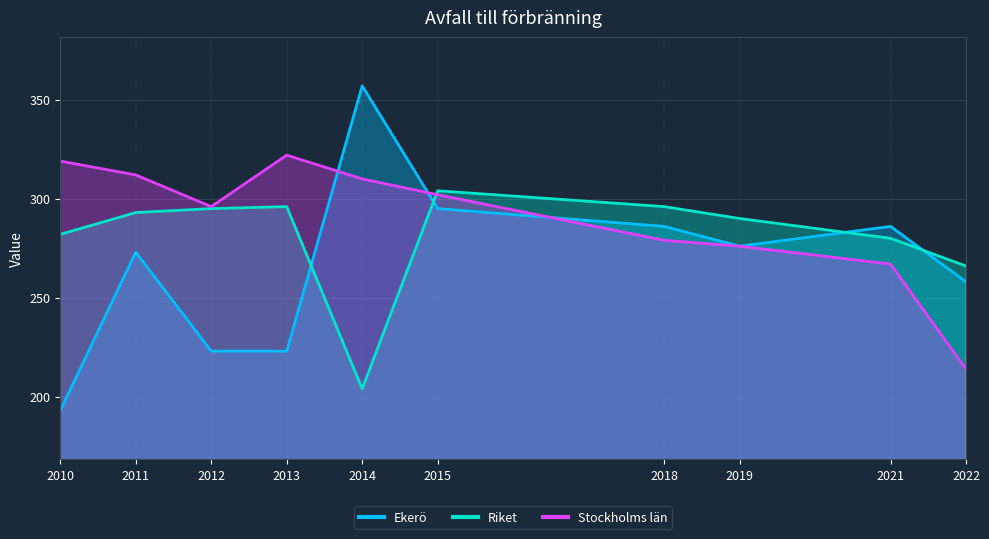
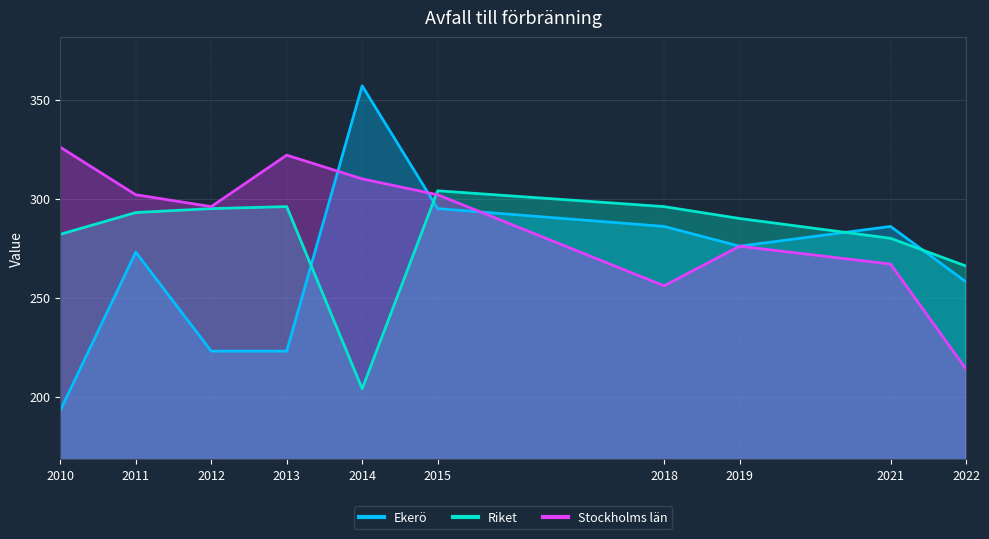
  {
    "Stockholms län": {
-     "2010": 319,
-     "2011": 312,
+     "2010": 326,
+     "2011": 302,
      "2013": 322,
      "2014": 310,
      "2015": 302,
-     "2018": 279,
+     "2018": 256,
      "2021": 267,
      "2022": 214
    }
  }
